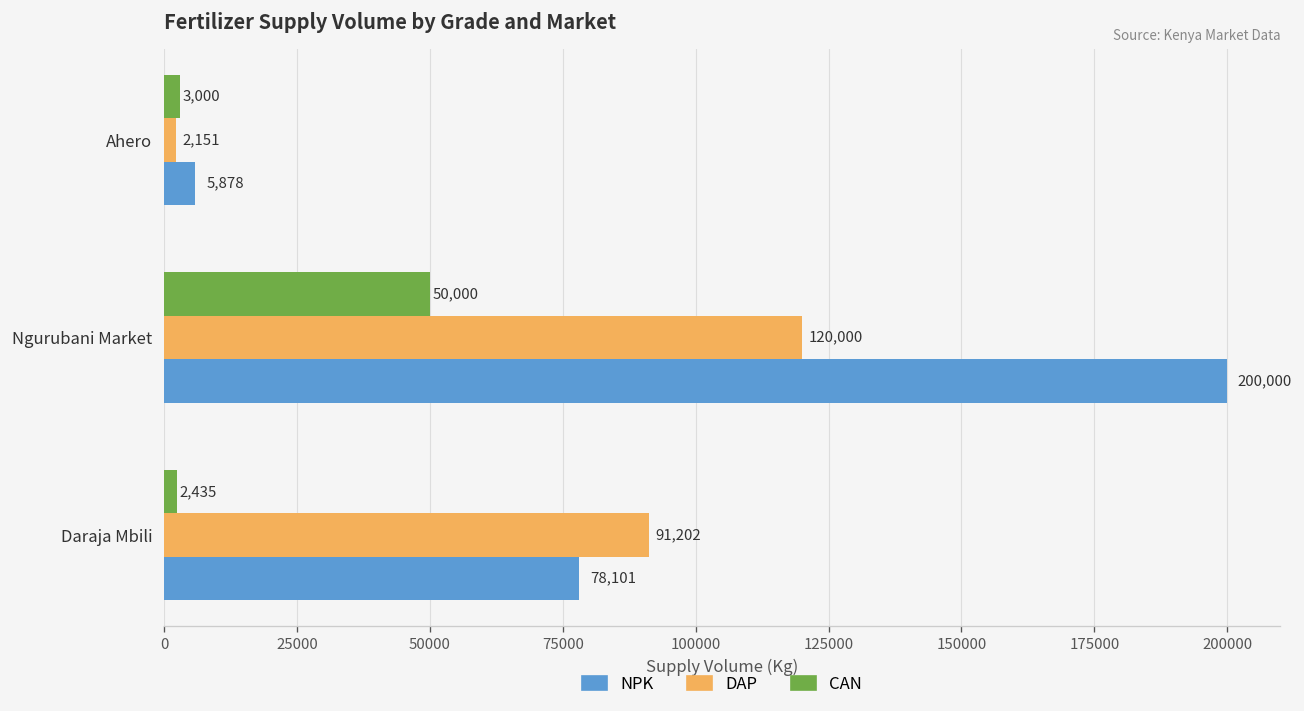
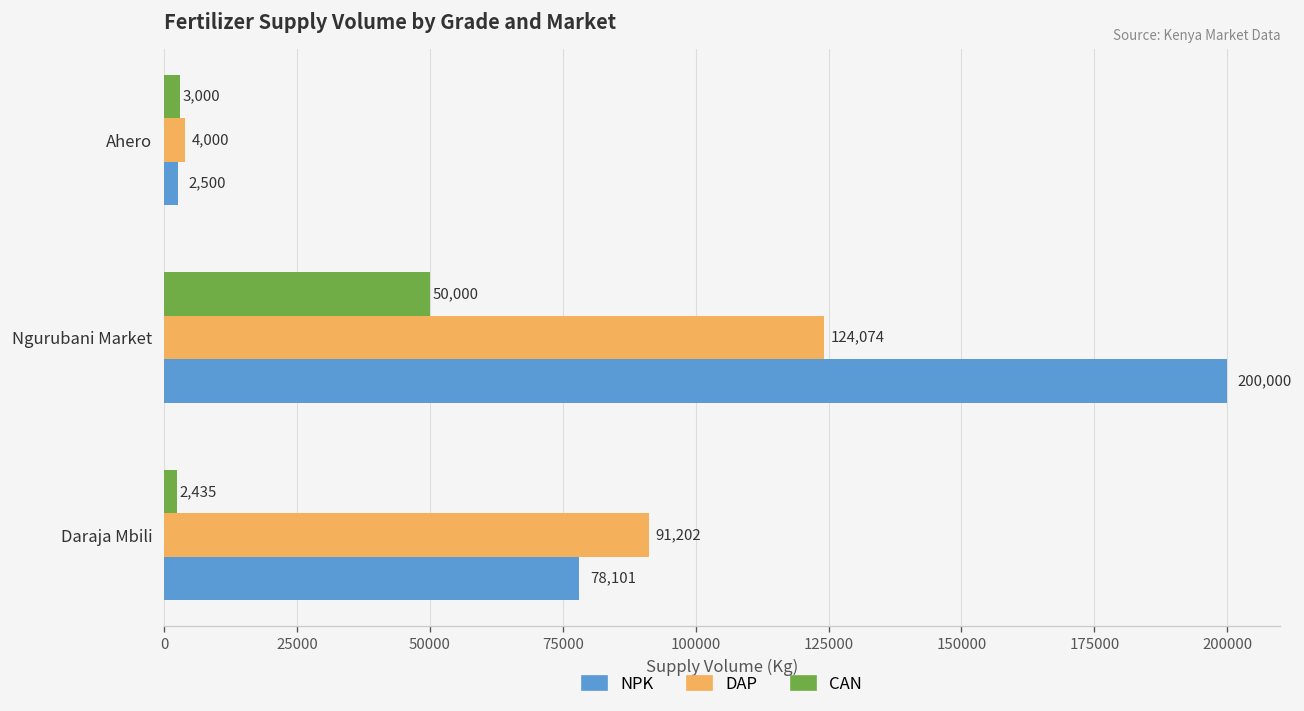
  {
    "NPK": {
-     "Ahero": "5,878",
+     "Ahero": "2,500",
      "Ngurubani Market": "200,000",
      "Daraja Mbili": "78,101"
    },
    "DAP": {
-     "Ahero": "2,151",
-     "Ngurubani Market": "120,000",
+     "Ahero": "4,000",
+     "Ngurubani Market": "124,074",
      "Daraja Mbili": "91,202"
    },
    "CAN": {
      "Ahero": "3,000",
      "Ngurubani Market": "50,000",
      "Daraja Mbili": "2,435"
    }
  }
